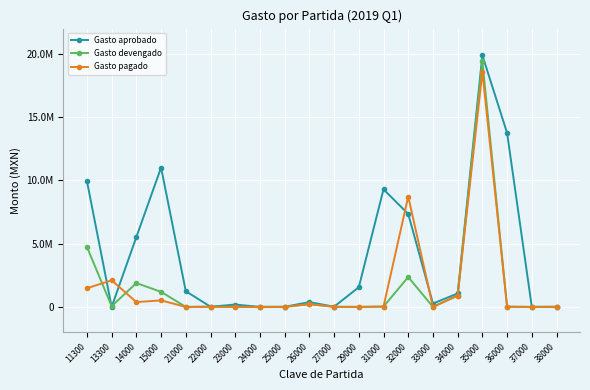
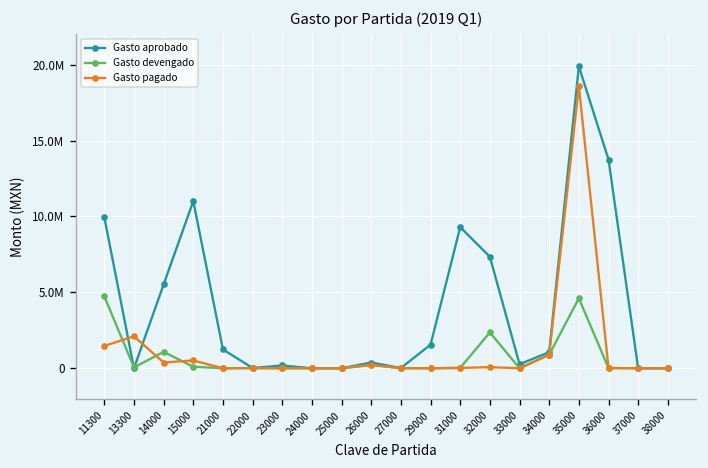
  {
    "Gasto aprobado": {
      "11300": 9900000,
      "14000": 5500000,
      "15000": 11000000,
      "21000": 1200000,
      "29000": 1600000,
      "31000": 9300000,
      "32000": 7300000,
      "33000": 300000,
      "35000": 19900000,
      "36000": 13700000
    },
    "Gasto devengado": {
      "11300": 4700000,
-     "14000": 1900000,
-     "15000": 1200000,
+     "14000": 1100000,
+     "15000": 100000,
      "32000": 2400000,
-     "35000": 19400000
+     "35000": 4600000
    },
    "Gasto pagado": {
      "11300": 1500000,
      "13300": 2100000,
      "14000": 400000,
      "15000": 500000,
-     "32000": 8700000,
+     "32000": 100000,
      "35000": 18600000
    }
  }
